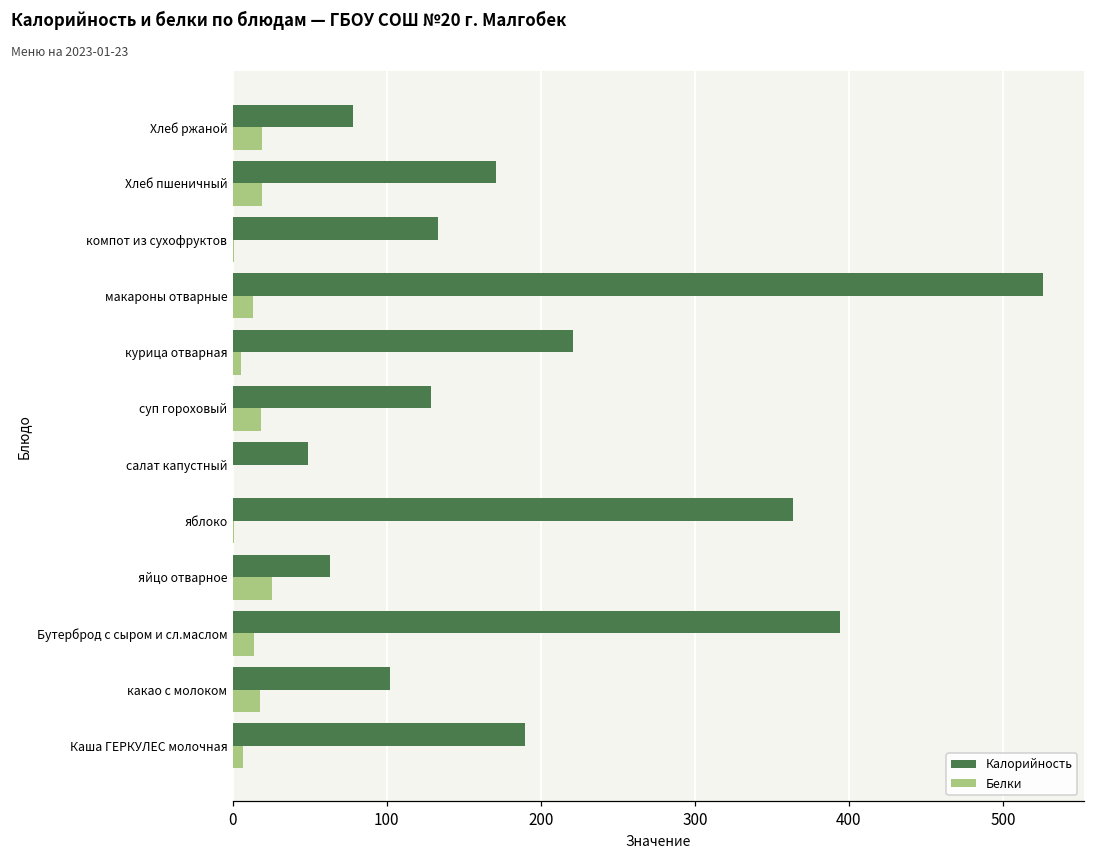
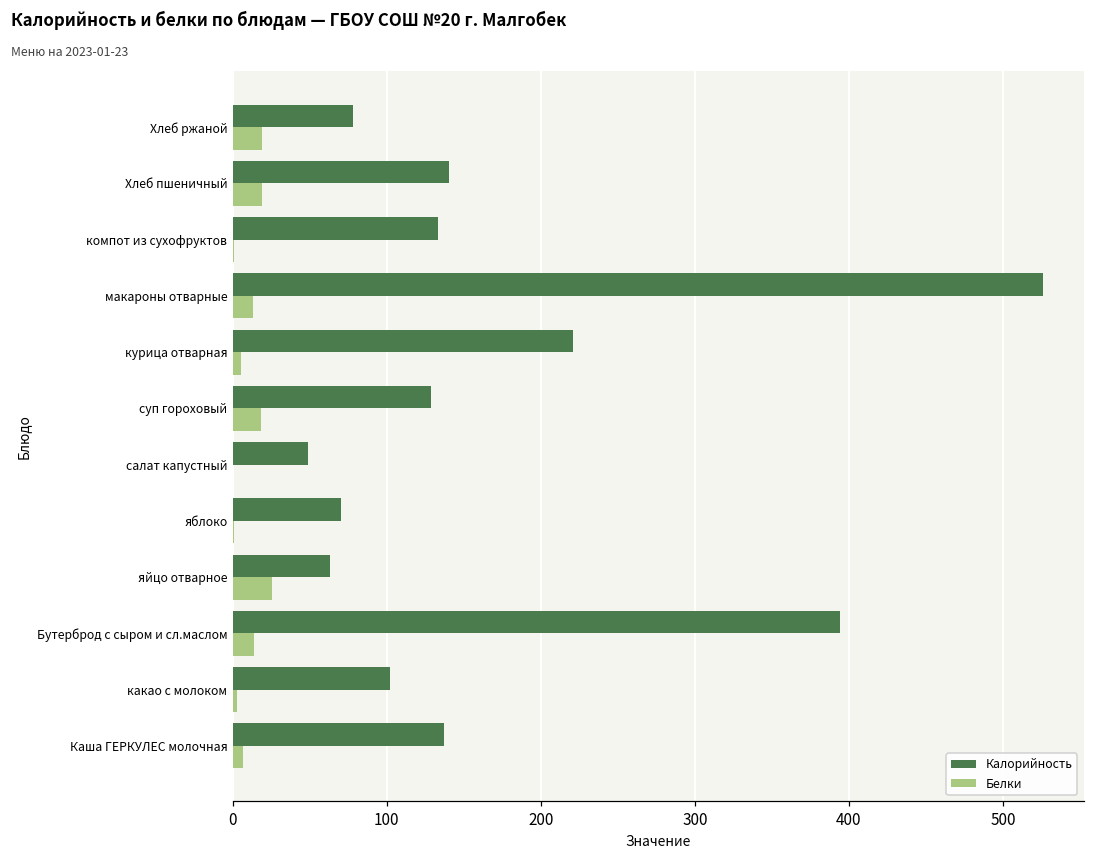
  {
    "Калорийность": {
      "Хлеб ржаной": 78,
-     "Хлеб пшеничный": 171,
+     "Хлеб пшеничный": 141,
      "компот из сухофруктов": 133,
      "макароны отварные": 526,
      "курица отварная": 221,
      "суп гороховый": 129,
      "салат капустный": 49,
-     "яблоко": 364,
+     "яблоко": 70,
      "яйцо отварное": 63,
      "Бутерброд с сыром и сл.маслом": 394,
      "какао с молоком": 102,
-     "Каша ГЕРКУЛЕС молочная": 190
+     "Каша ГЕРКУЛЕС молочная": 137
    },
    "Белки": {
      "Хлеб ржаной": 19,
      "Хлеб пшеничный": 19,
      "макароны отварные": 13,
      "курица отварная": 6,
      "суп гороховый": 18,
      "яйцо отварное": 25,
      "Бутерброд с сыром и сл.маслом": 14,
-     "какао с молоком": 18,
+     "какао с молоком": 3,
      "Каша ГЕРКУЛЕС молочная": 7
    }
  }
